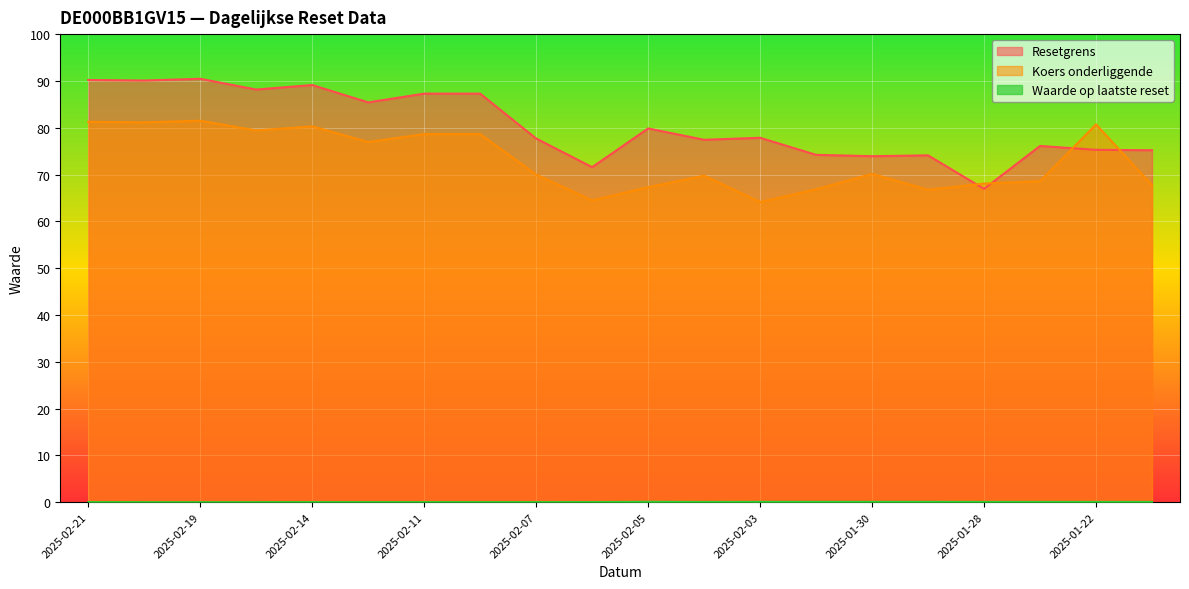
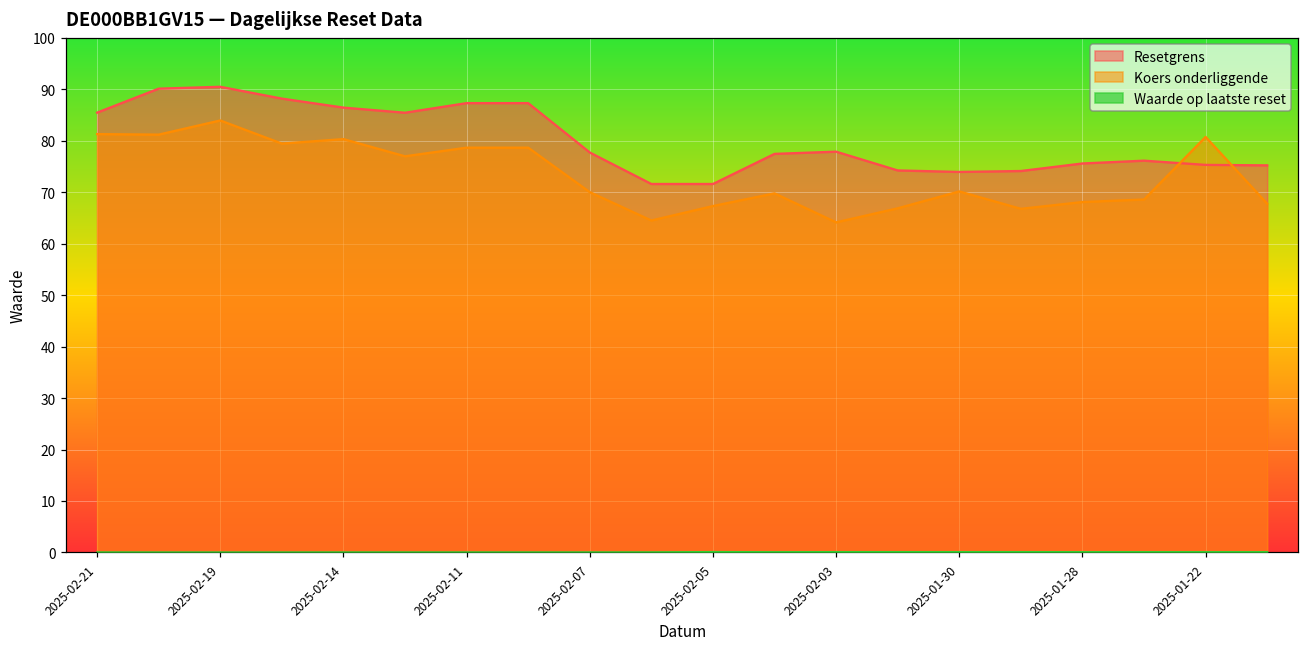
  {
    "Resetgrens": {
-     "2025-02-21": 90,
+     "2025-02-21": 85,
      "2025-02-19": 90,
-     "2025-02-14": 89,
+     "2025-02-14": 86,
      "2025-02-11": 87,
      "2025-02-07": 78,
-     "2025-02-05": 80,
+     "2025-02-05": 72,
      "2025-02-03": 78,
      "2025-01-30": 74,
-     "2025-01-28": 67,
+     "2025-01-28": 76,
      "2025-01-22": 75
    },
    "Koers onderliggende": {
      "2025-02-21": 81,
-     "2025-02-19": 81,
+     "2025-02-19": 84,
      "2025-02-14": 80,
      "2025-02-11": 79,
      "2025-02-07": 70,
      "2025-02-05": 67,
      "2025-02-03": 64,
      "2025-01-30": 70,
      "2025-01-28": 68,
      "2025-01-22": 81
    },
    "Waarde op laatste reset": {
      "2025-02-21": 0,
      "2025-02-19": 0,
      "2025-02-14": 0,
      "2025-02-11": 0,
      "2025-02-07": 0,
      "2025-02-05": 0,
      "2025-02-03": 0,
      "2025-01-30": 0,
      "2025-01-28": 0,
      "2025-01-22": 0
    }
  }
